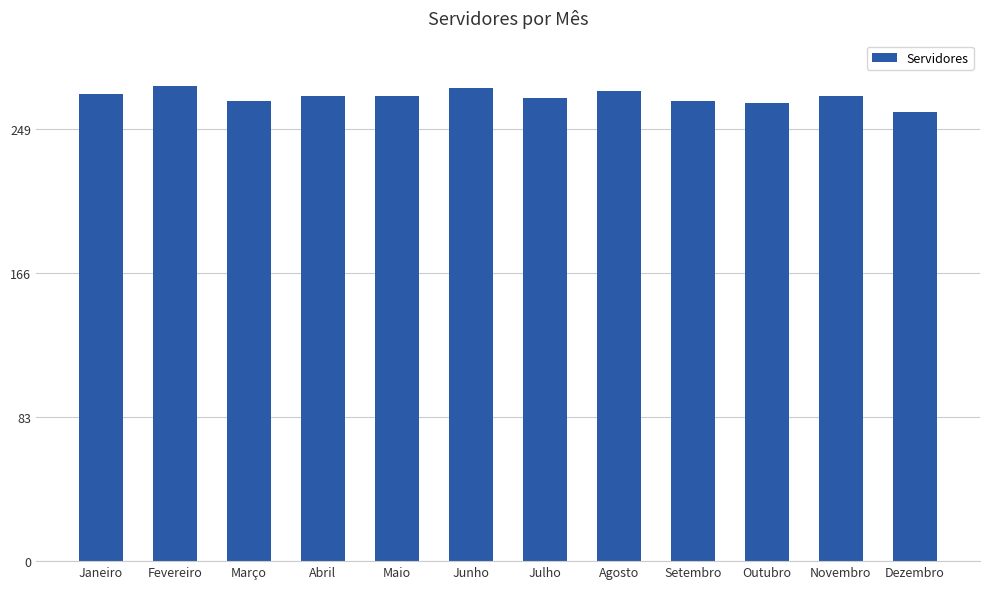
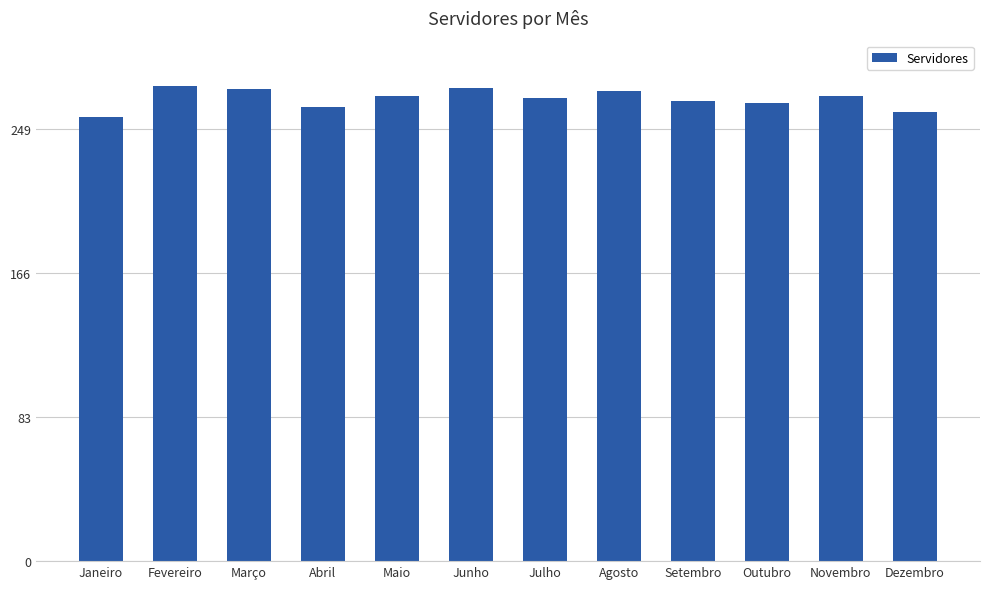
  {
-   "Janeiro": 269,
+   "Janeiro": 256,
    "Fevereiro": 274,
-   "Março": 265,
-   "Abril": 268,
+   "Março": 272,
+   "Abril": 262,
    "Maio": 268,
    "Junho": 273,
    "Julho": 267,
    "Agosto": 271,
    "Setembro": 265,
    "Outubro": 264,
    "Novembro": 268,
    "Dezembro": 259
  }
